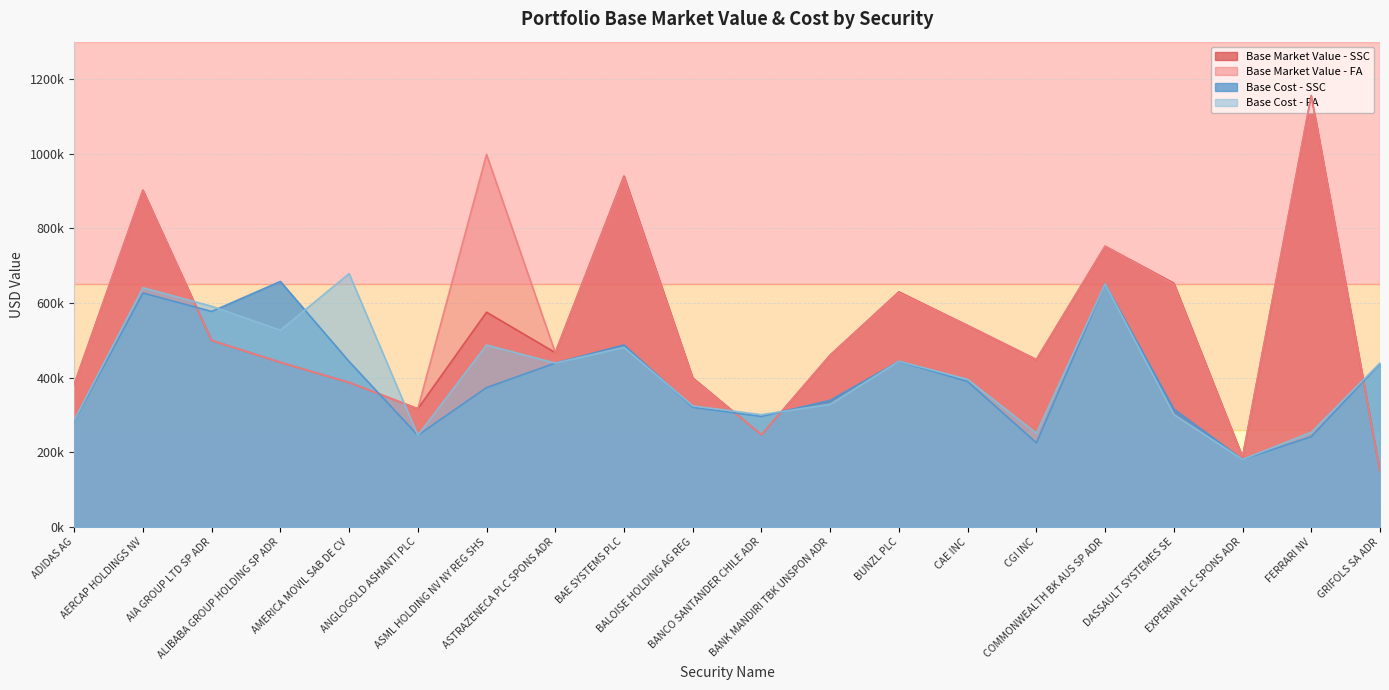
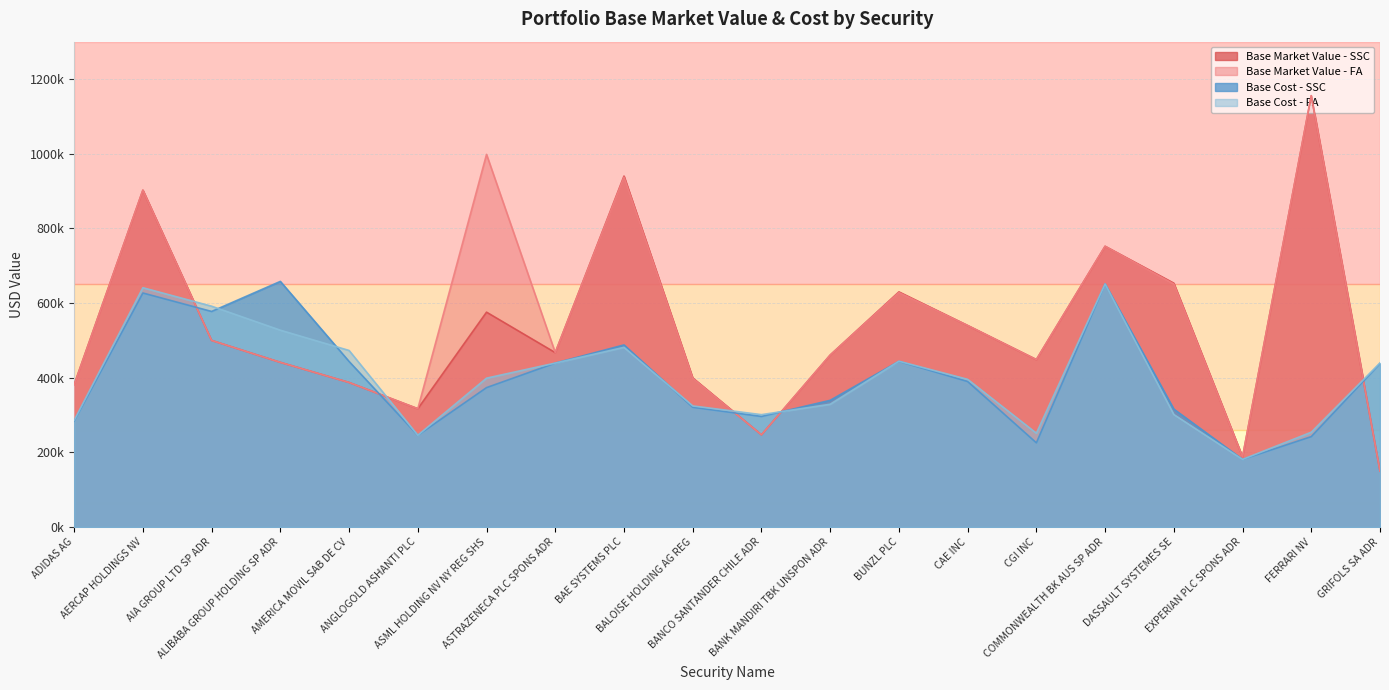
  {
    "Base Market Value - SSC": {
      "ASML HOLDING NV NY REG SHS": 580000
    },
    "Base Market Value - FA": {
      "ASML HOLDING NV NY REG SHS": 1000000
    },
    "Base Cost - SSC": {
      "AERCAP HOLDINGS NV": 630000,
      "AIA GROUP LTD SP ADR": 580000,
      "ALIBABA GROUP HOLDING SP ADR": 660000,
      "AMERICA MOVIL SAB DE CV": 440000,
      "ASML HOLDING NV NY REG SHS": 370000,
      "BANK MANDIRI TBK UNSPON ADR": 340000,
      "CGI INC": 230000,
      "DASSAULT SYSTEMES SE": 320000,
      "FERRARI NV": 240000
    },
    "Base Cost - FA": {
      "AERCAP HOLDINGS NV": 640000,
      "AIA GROUP LTD SP ADR": 590000,
      "ALIBABA GROUP HOLDING SP ADR": 530000,
-     "AMERICA MOVIL SAB DE CV": 680000,
-     "ASML HOLDING NV NY REG SHS": 490000,
+     "AMERICA MOVIL SAB DE CV": 470000,
+     "ASML HOLDING NV NY REG SHS": 400000,
      "BANK MANDIRI TBK UNSPON ADR": 330000,
      "CGI INC": 250000,
      "DASSAULT SYSTEMES SE": 300000,
      "FERRARI NV": 250000
    }
  }
